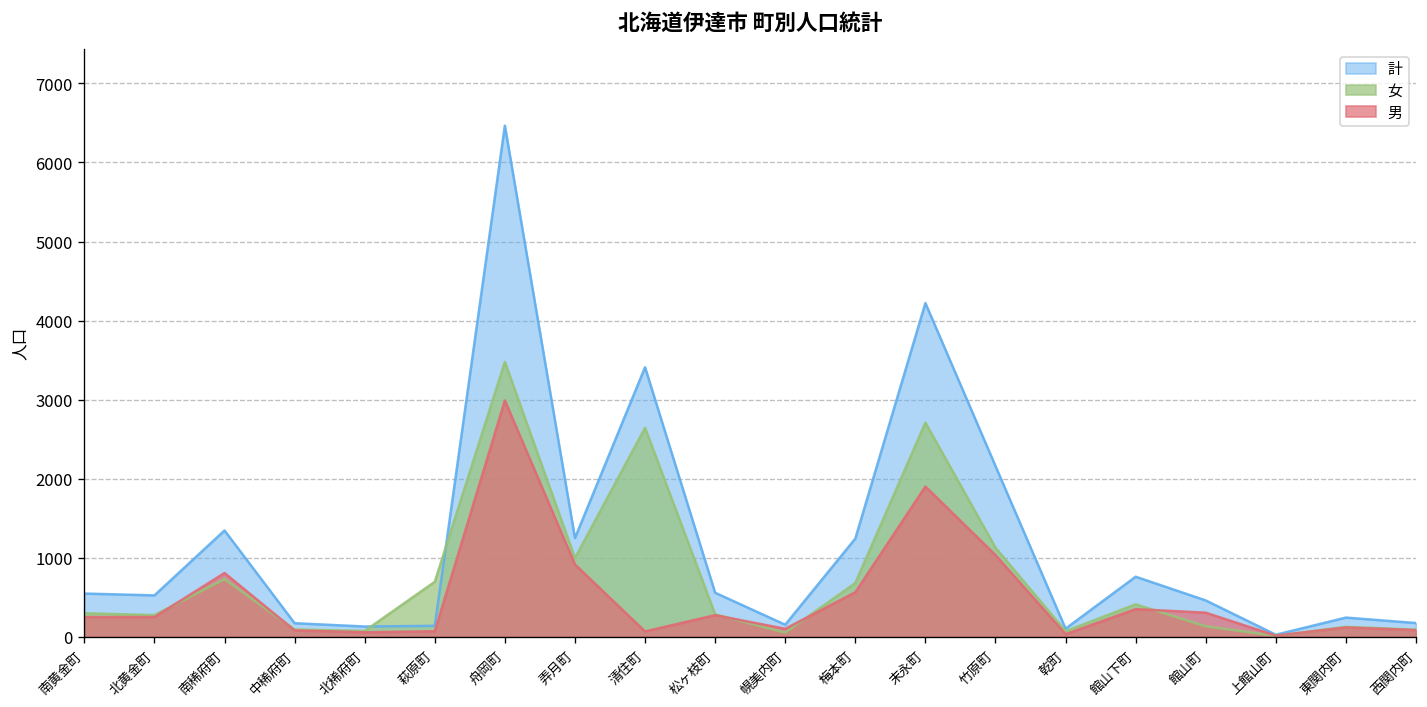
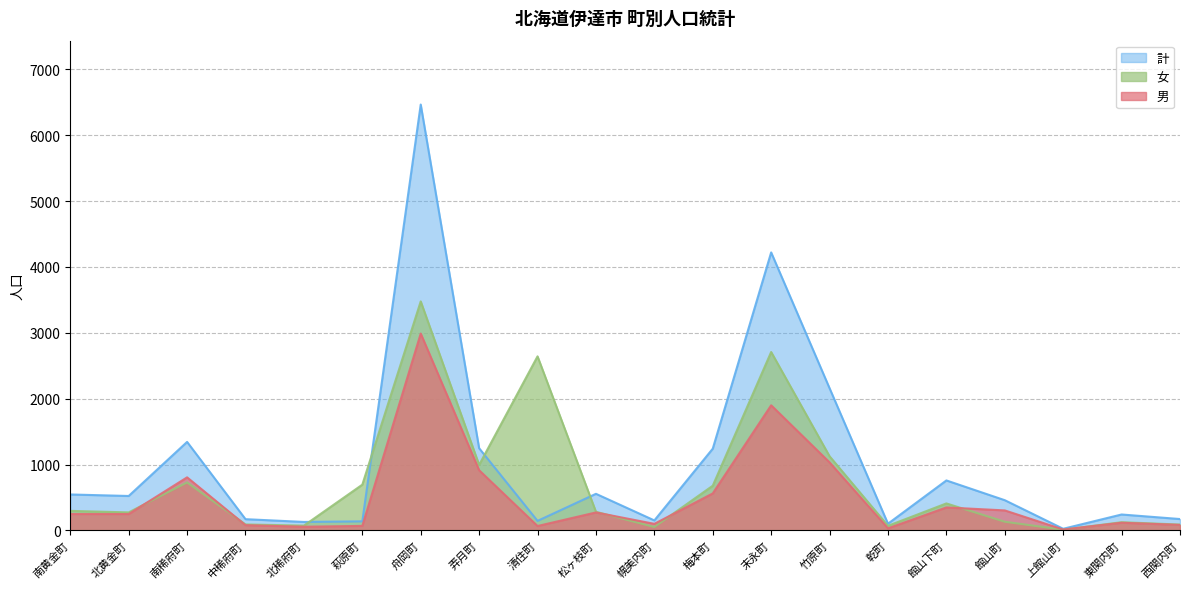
  {
    "計": {
      "南黄金町": 500,
      "北黄金町": 500,
      "南稀府町": 1300,
      "中稀府町": 200,
      "北稀府町": 100,
      "萩原町": 100,
      "舟岡町": 6500,
      "弄月町": 1200,
-     "清住町": 3400,
+     "清住町": 100,
      "松ヶ枝町": 600,
      "幌美内町": 200,
      "梅本町": 1200,
      "末永町": 4200,
      "竹原町": 2200,
      "館山下町": 800,
      "館山町": 500,
      "東関内町": 200,
      "西関内町": 200
    },
    "女": {
      "南黄金町": 300,
      "南稀府町": 700,
      "萩原町": 700,
      "舟岡町": 3500,
      "弄月町": 1000,
      "清住町": 2600,
      "幌美内町": 100,
      "梅本町": 700,
      "末永町": 2700,
      "竹原町": 1100,
      "館山下町": 400,
      "館山町": 100
    },
    "男": {
      "南黄金町": 200,
      "南稀府町": 800,
      "萩原町": 100,
      "舟岡町": 3000,
      "弄月町": 900,
      "清住町": 100,
      "幌美内町": 100,
      "梅本町": 600,
      "末永町": 1900,
      "竹原町": 1000,
      "館山下町": 300,
      "館山町": 300
    }
  }
